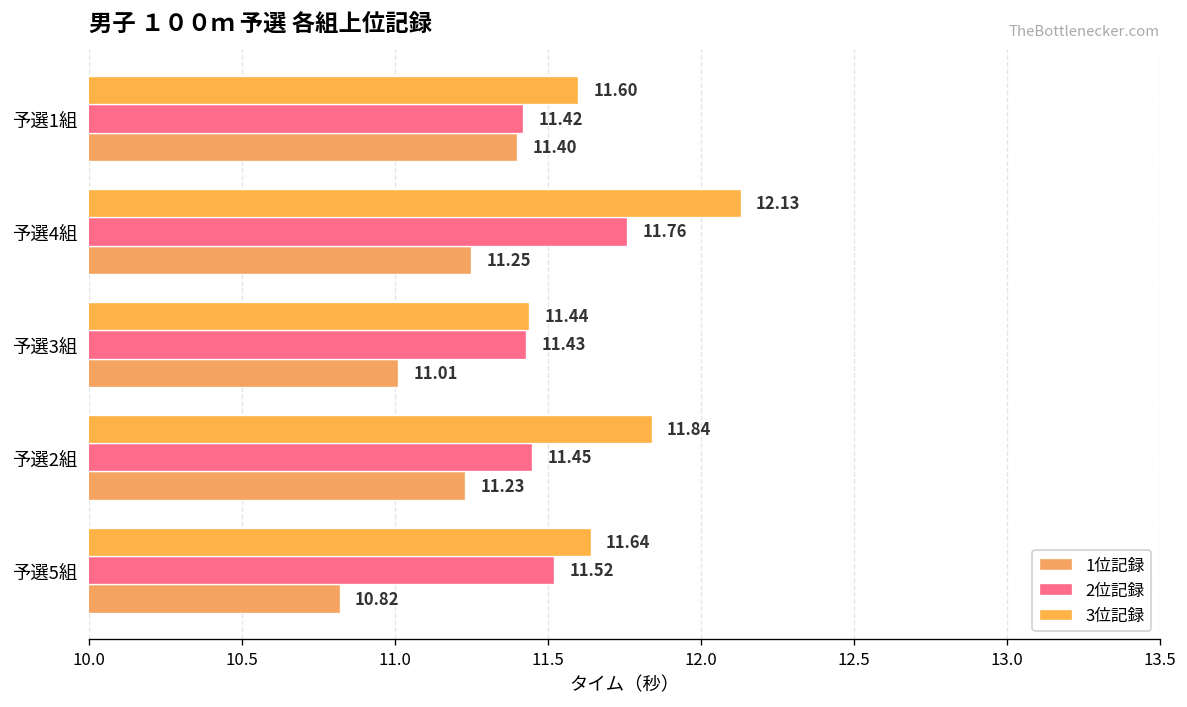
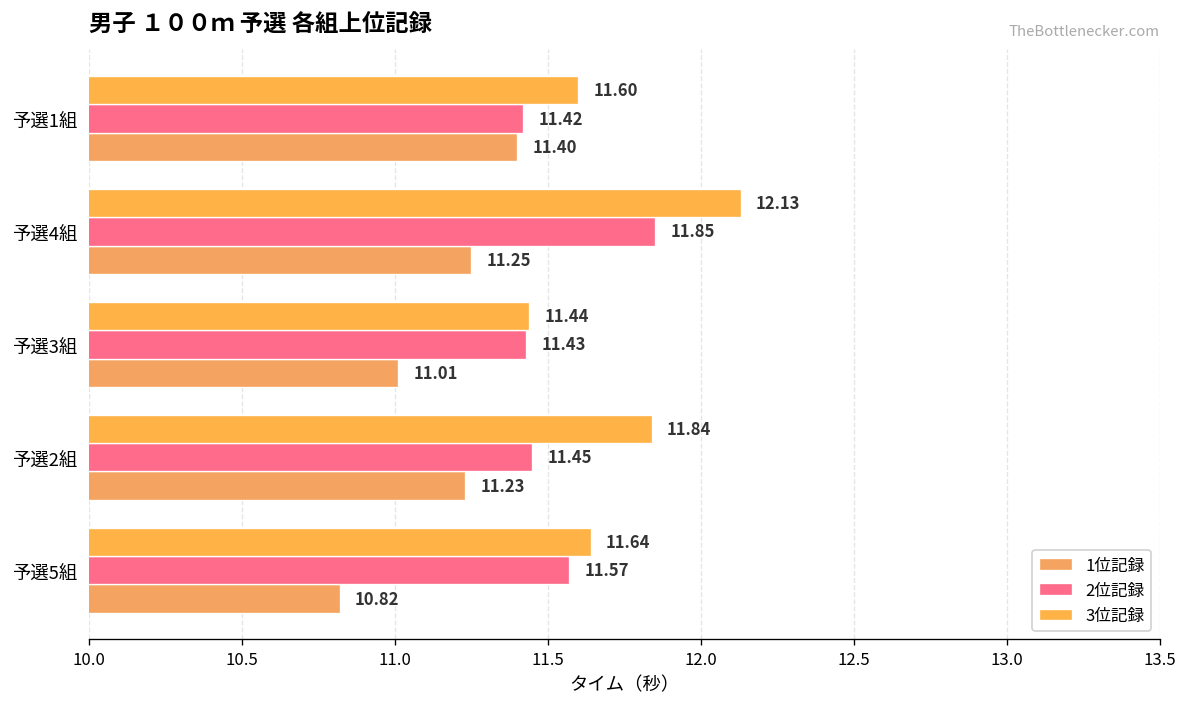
  {
    "2位記録": {
      "予選1組": 11.42,
-     "予選4組": 11.76,
+     "予選4組": 11.85,
      "予選3組": 11.43,
      "予選2組": 11.45,
-     "予選5組": 11.52
+     "予選5組": 11.57
    }
  }
